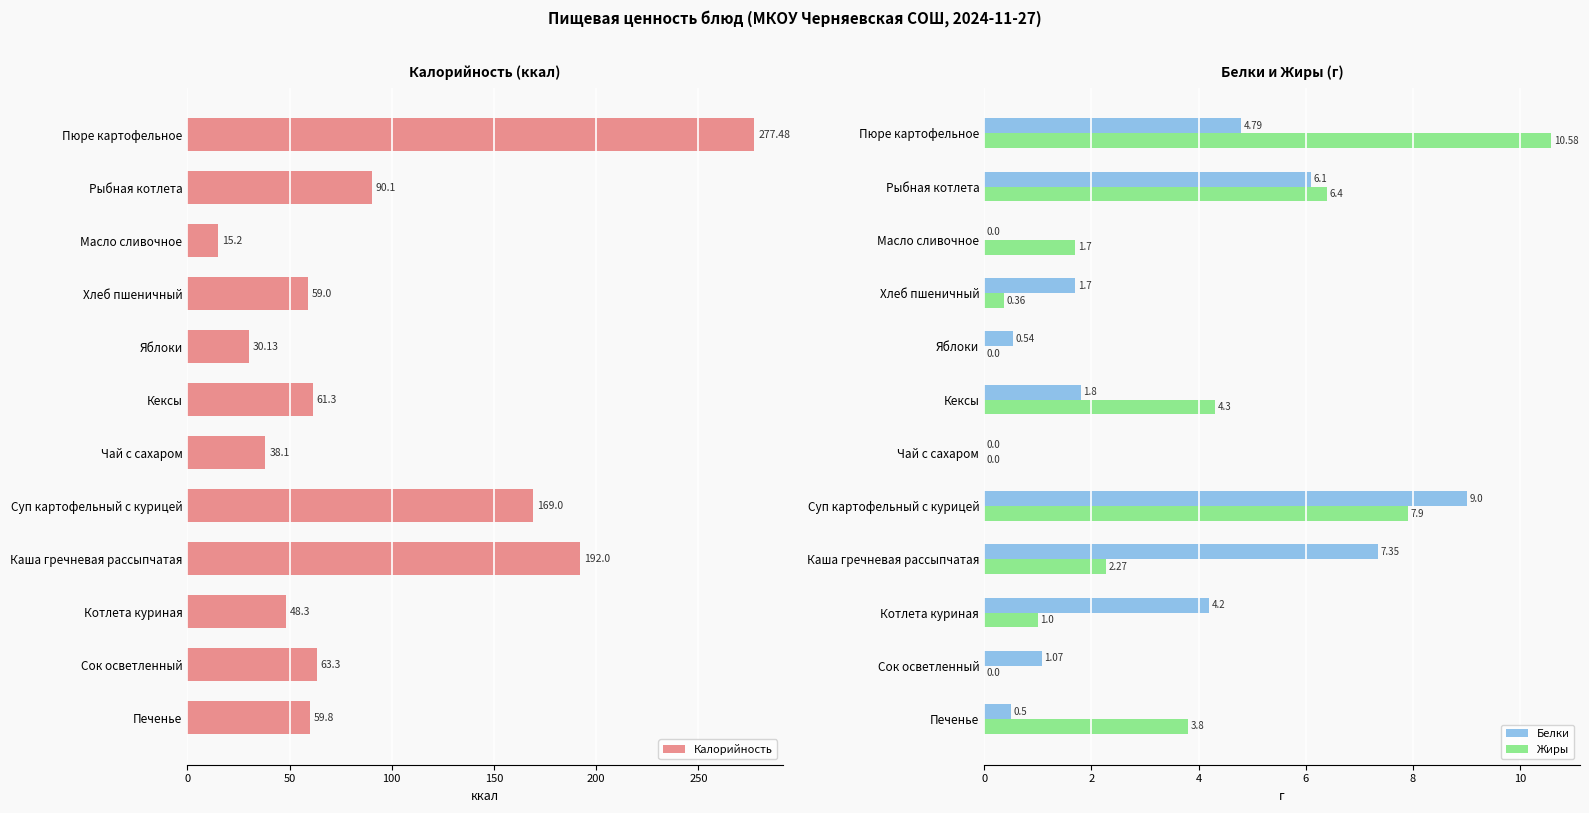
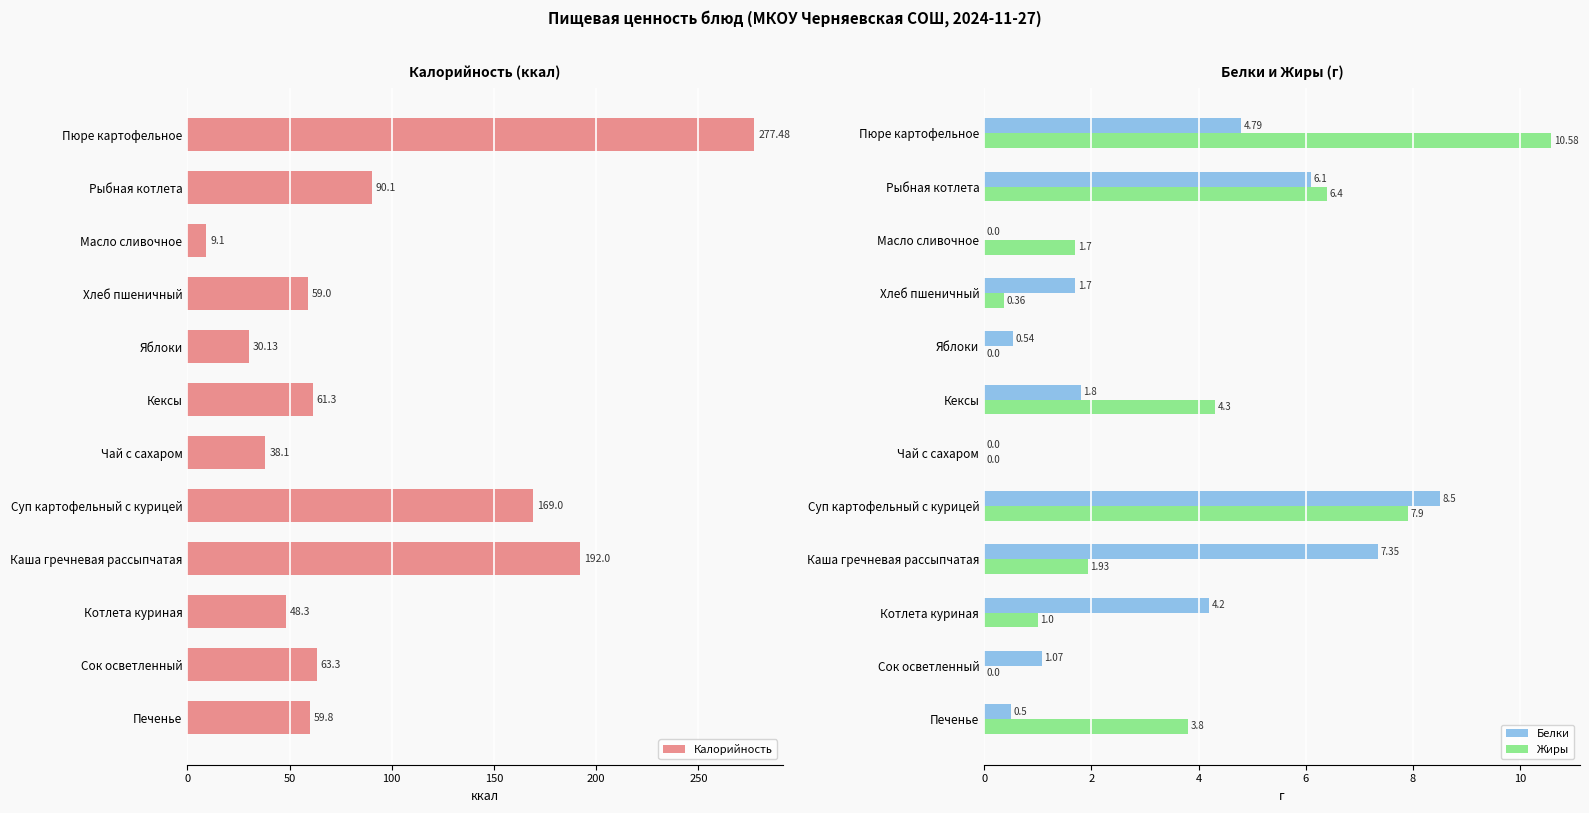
  {
    "Калорийность (ккал)": {
      "Пюре картофельное": 277.48,
      "Рыбная котлета": 90.1,
-     "Масло сливочное": 15.2,
+     "Масло сливочное": 9.1,
      "Хлеб пшеничный": 59.0,
      "Яблоки": 30.13,
      "Кексы": 61.3,
      "Чай с сахаром": 38.1,
      "Суп картофельный с курицей": 169.0,
      "Каша гречневая рассыпчатая": 192.0,
      "Котлета куриная": 48.3,
      "Сок осветленный": 63.3,
      "Печенье": 59.8
    },
    "Белки и Жиры (г)": {
      "Белки": {
        "Пюре картофельное": 4.79,
        "Рыбная котлета": 6.1,
        "Масло сливочное": 0.0,
        "Хлеб пшеничный": 1.7,
        "Яблоки": 0.54,
        "Кексы": 1.8,
        "Чай с сахаром": 0.0,
-       "Суп картофельный с курицей": 9.0,
+       "Суп картофельный с курицей": 8.5,
        "Каша гречневая рассыпчатая": 7.35,
        "Котлета куриная": 4.2,
        "Сок осветленный": 1.07,
        "Печенье": 0.5
      },
      "Жиры": {
        "Пюре картофельное": 10.58,
        "Рыбная котлета": 6.4,
        "Масло сливочное": 1.7,
        "Хлеб пшеничный": 0.36,
        "Яблоки": 0.0,
        "Кексы": 4.3,
        "Чай с сахаром": 0.0,
        "Суп картофельный с курицей": 7.9,
-       "Каша гречневая рассыпчатая": 2.27,
+       "Каша гречневая рассыпчатая": 1.93,
        "Котлета куриная": 1.0,
        "Сок осветленный": 0.0,
        "Печенье": 3.8
      }
    }
  }
